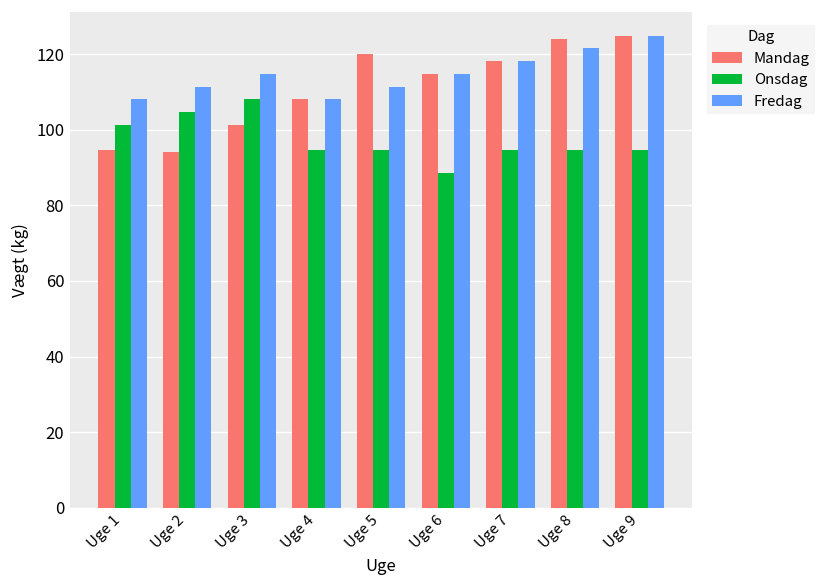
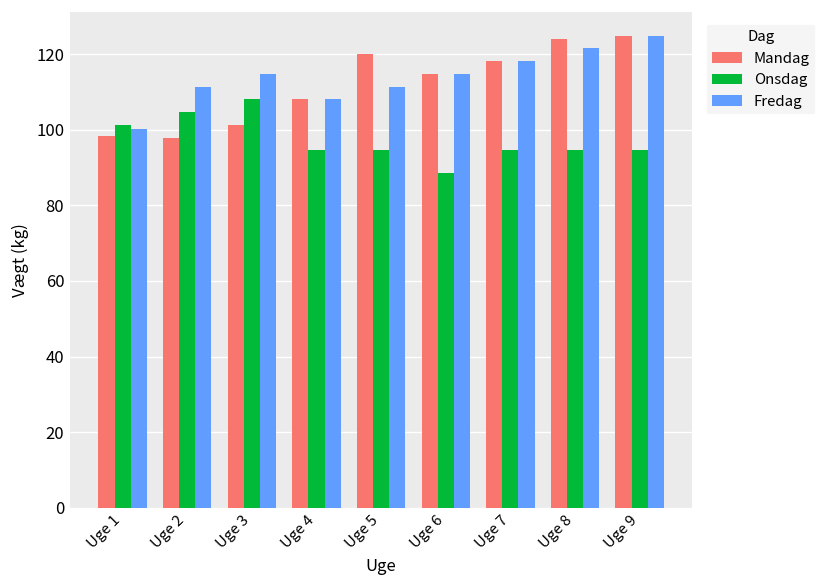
  {
    "Mandag": {
-     "Uge 1": 95,
-     "Uge 2": 94,
+     "Uge 1": 98,
+     "Uge 2": 98,
      "Uge 3": 101,
      "Uge 4": 108,
      "Uge 5": 120,
      "Uge 6": 115,
      "Uge 7": 118,
      "Uge 8": 124,
      "Uge 9": 125
    },
    "Onsdag": {
      "Uge 1": 101,
      "Uge 2": 105,
      "Uge 3": 108,
      "Uge 4": 95,
      "Uge 5": 95,
      "Uge 6": 89,
      "Uge 7": 95,
      "Uge 8": 95,
      "Uge 9": 95
    },
    "Fredag": {
-     "Uge 1": 108,
+     "Uge 1": 100,
      "Uge 2": 111,
      "Uge 3": 115,
      "Uge 4": 108,
      "Uge 5": 111,
      "Uge 6": 115,
      "Uge 7": 118,
      "Uge 8": 122,
      "Uge 9": 125
    }
  }
